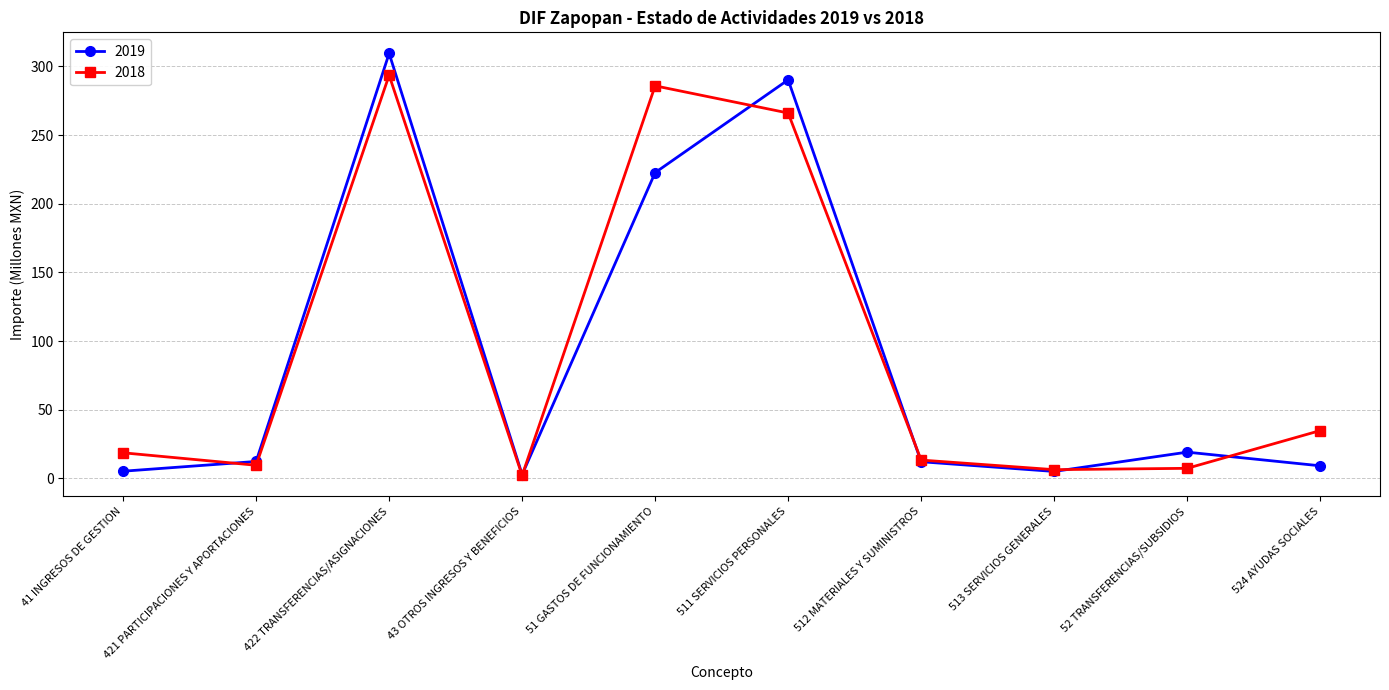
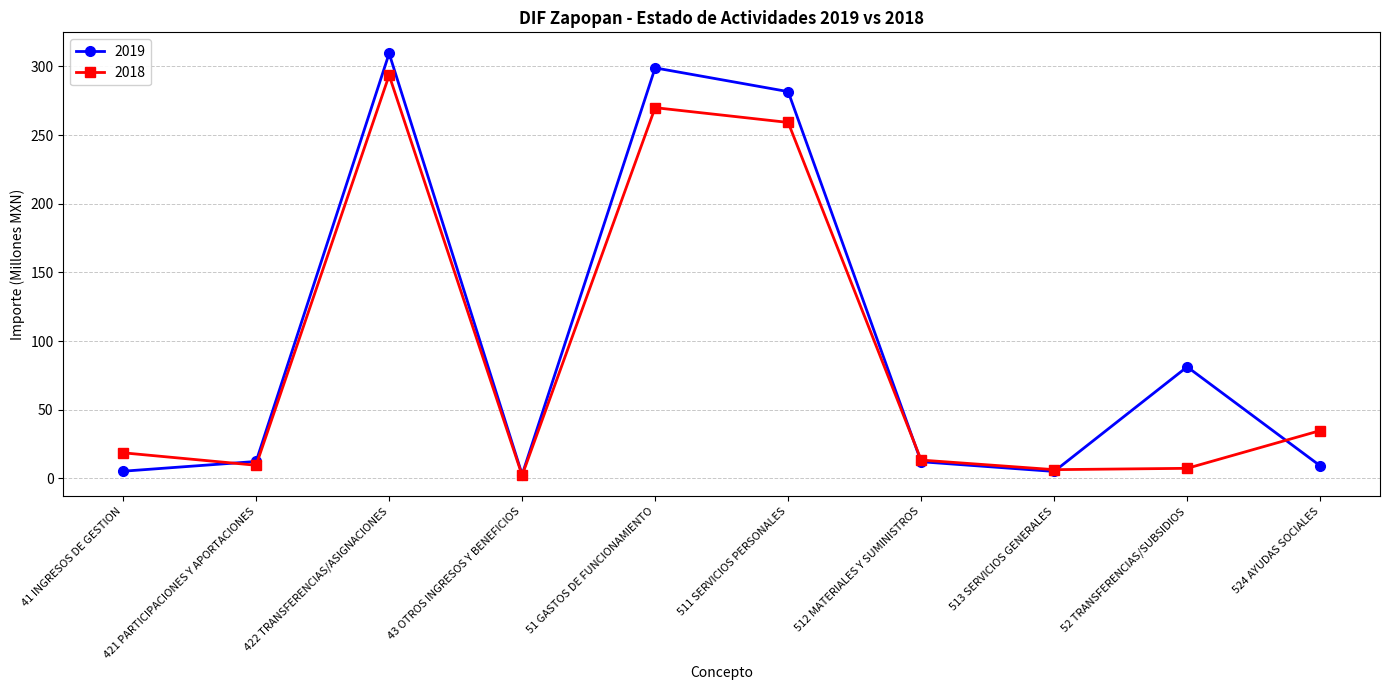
  {
    "2019": {
      "41 INGRESOS DE GESTION": 5,
      "421 PARTICIPACIONES Y APORTACIONES": 12,
      "422 TRANSFERENCIAS/ASIGNACIONES": 309,
-     "51 GASTOS DE FUNCIONAMIENTO": 223,
-     "511 SERVICIOS PERSONALES": 290,
-     "52 TRANSFERENCIAS/SUBSIDIOS": 19,
+     "51 GASTOS DE FUNCIONAMIENTO": 299,
+     "511 SERVICIOS PERSONALES": 282,
+     "52 TRANSFERENCIAS/SUBSIDIOS": 81,
      "524 AYUDAS SOCIALES": 9
    },
    "2018": {
      "41 INGRESOS DE GESTION": 19,
      "421 PARTICIPACIONES Y APORTACIONES": 10,
      "422 TRANSFERENCIAS/ASIGNACIONES": 294,
-     "51 GASTOS DE FUNCIONAMIENTO": 286,
-     "511 SERVICIOS PERSONALES": 266,
+     "51 GASTOS DE FUNCIONAMIENTO": 270,
+     "511 SERVICIOS PERSONALES": 259,
      "52 TRANSFERENCIAS/SUBSIDIOS": 7,
      "524 AYUDAS SOCIALES": 35
    }
  }
